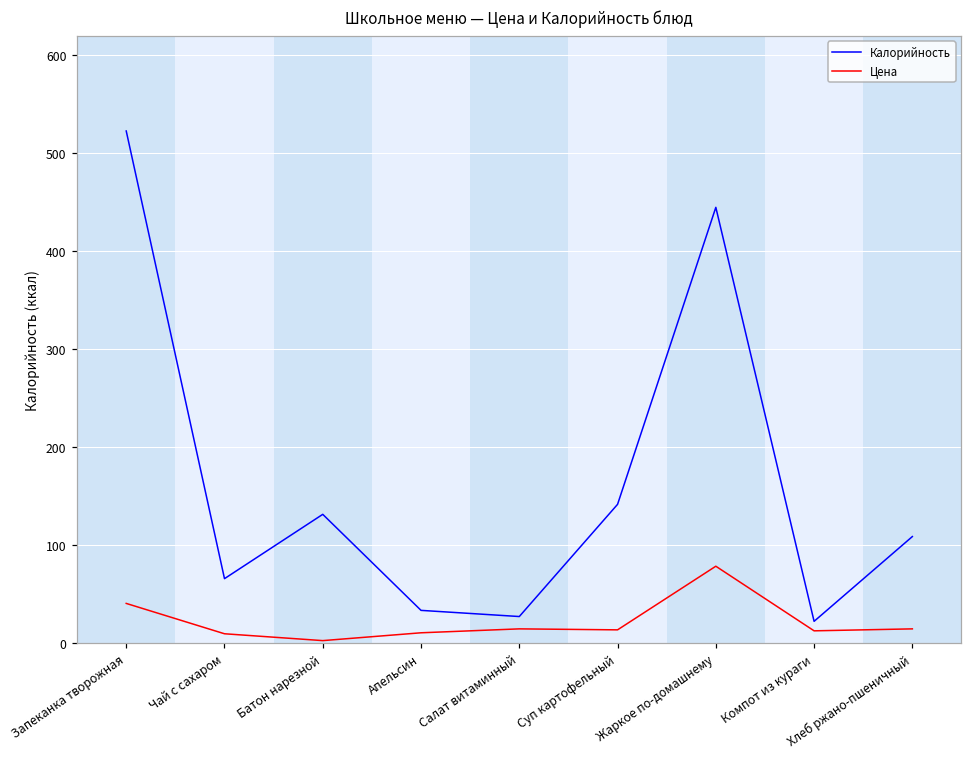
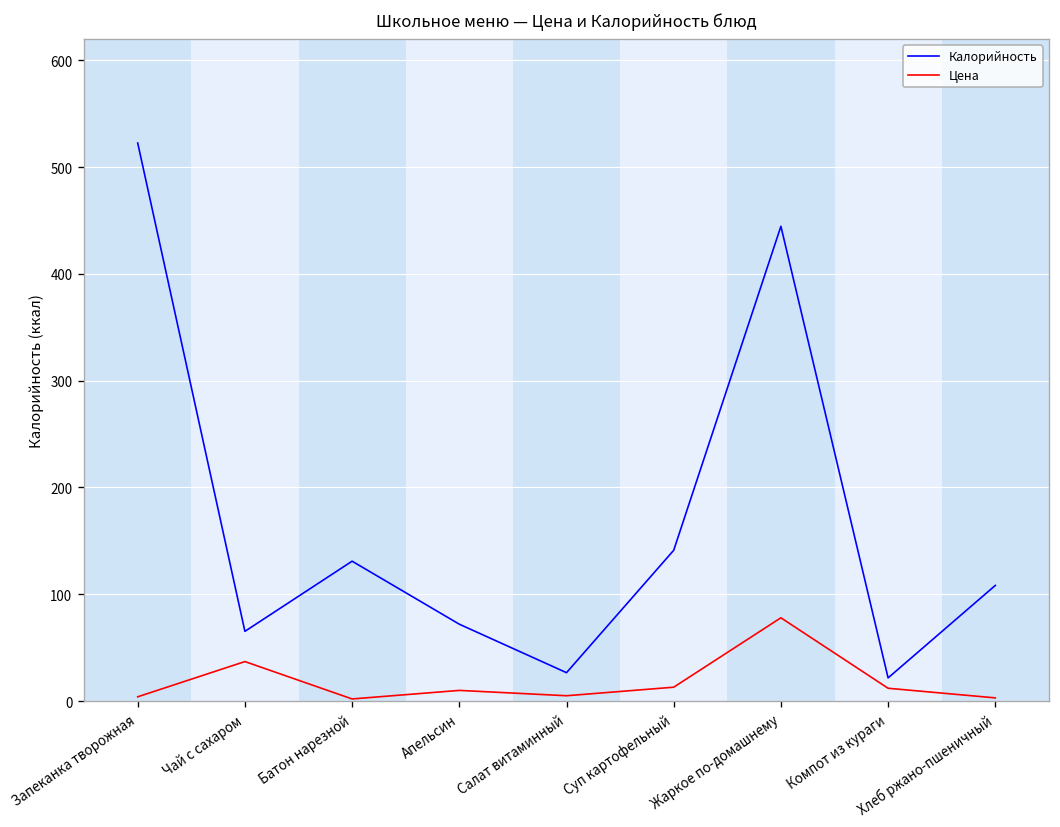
  {
    "Калорийность": {
      "Запеканка творожная": 520,
      "Чай с сахаром": 70,
      "Батон нарезной": 130,
-     "Апельсин": 30,
+     "Апельсин": 70,
      "Салат витаминный": 30,
      "Суп картофельный": 140,
      "Жаркое по-домашнему": 440,
      "Компот из кураги": 20,
      "Хлеб ржано-пшеничный": 110
    },
    "Цена": {
-     "Запеканка творожная": 40,
-     "Чай с сахаром": 10,
+     "Запеканка творожная": 0,
+     "Чай с сахаром": 40,
      "Батон нарезной": 0,
      "Апельсин": 10,
-     "Салат витаминный": 14,
+     "Салат витаминный": 5,
      "Суп картофельный": 10,
      "Жаркое по-домашнему": 80,
      "Компот из кураги": 10,
-     "Хлеб ржано-пшеничный": 10
+     "Хлеб ржано-пшеничный": 0
    }
  }
